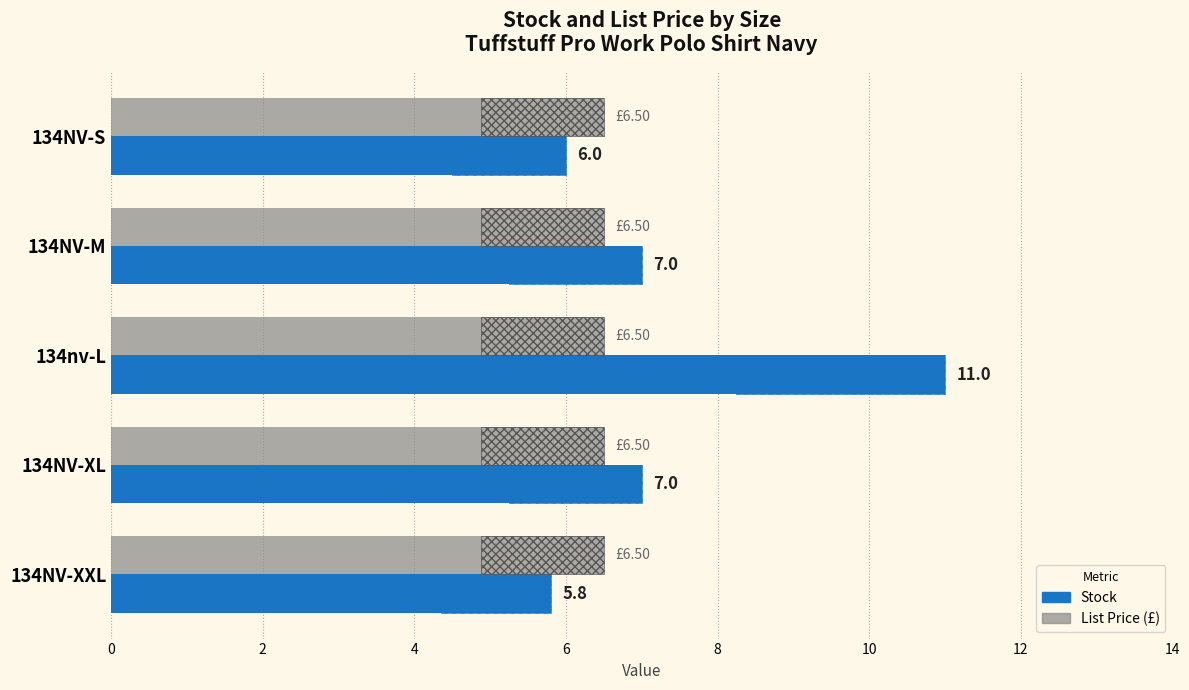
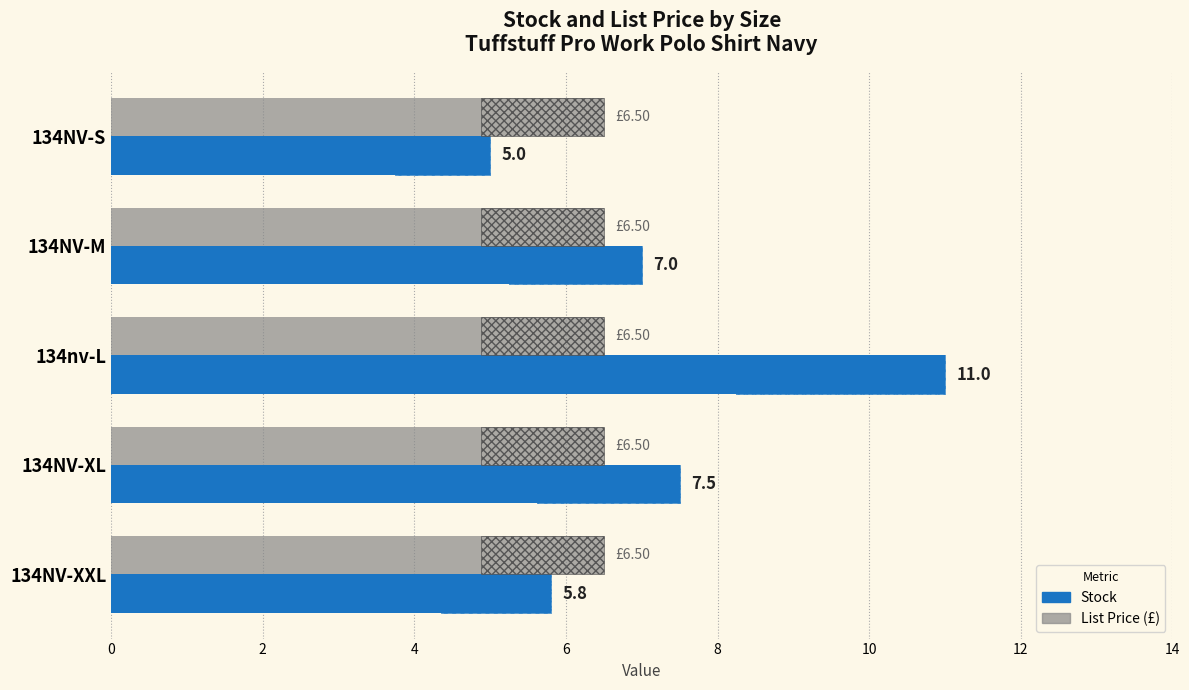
  {
    "Stock": {
-     "134NV-S": 6.0,
+     "134NV-S": 5.0,
      "134NV-M": 7.0,
      "134nv-L": 11.0,
-     "134NV-XL": 7.0,
+     "134NV-XL": 7.5,
      "134NV-XXL": 5.8
    }
  }
